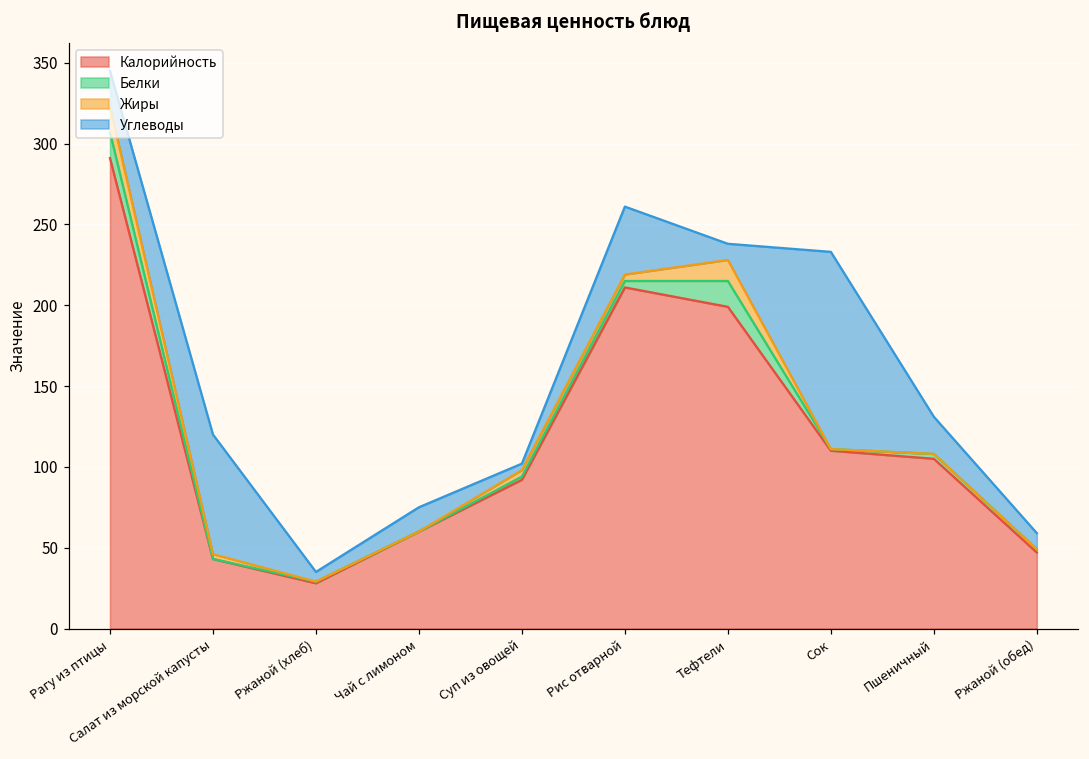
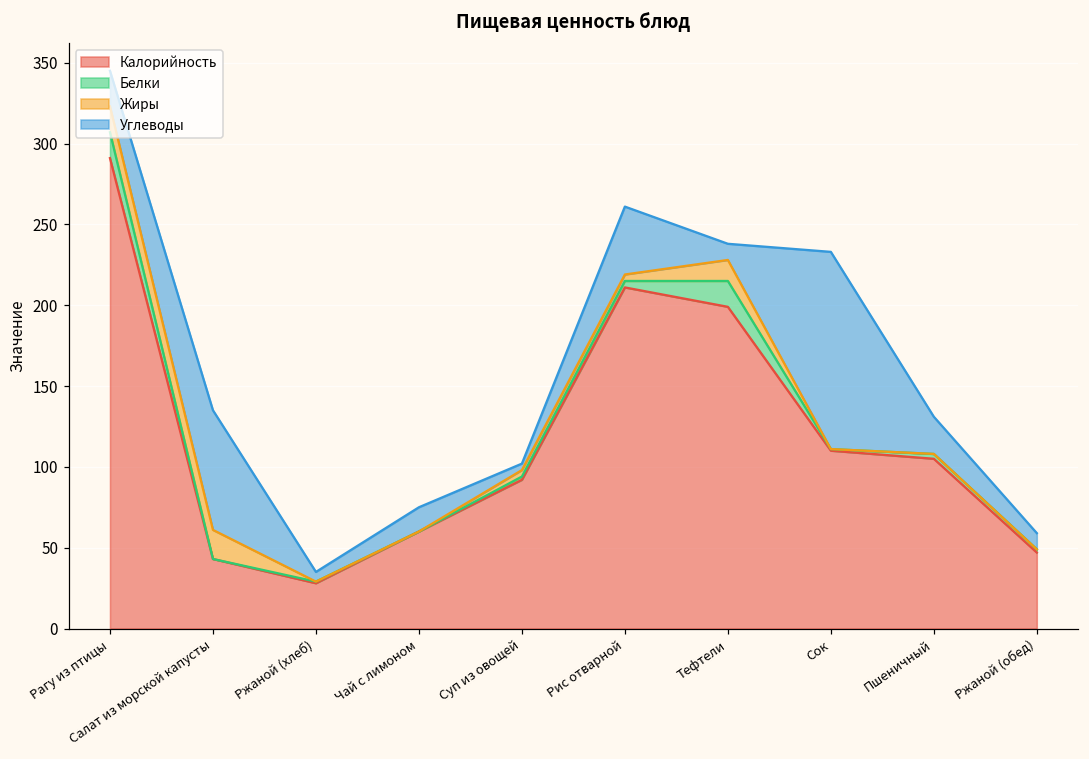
  {
    "Калорийность": {
      "Рагу из птицы": 291,
      "Суп из овощей": 92,
      "Рис отварной": 211,
      "Тефтели": 199,
      "Пшеничный": 105,
      "Ржаной (обед)": 47
    },
    "Белки": {
      "Суп из овощей": 2,
      "Рис отварной": 4,
      "Тефтели": 16
    },
    "Жиры": {
-     "Салат из морской капусты": 3,
+     "Салат из морской капусты": 18,
      "Суп из овощей": 4,
      "Рис отварной": 4,
      "Тефтели": 13
    },
    "Углеводы": {
      "Салат из морской капусты": 74,
      "Ржаной (хлеб)": 6,
      "Чай с лимоном": 15,
      "Суп из овощей": 4,
      "Рис отварной": 42,
      "Тефтели": 10,
      "Сок": 122,
      "Пшеничный": 23,
      "Ржаной (обед)": 10
    }
  }
